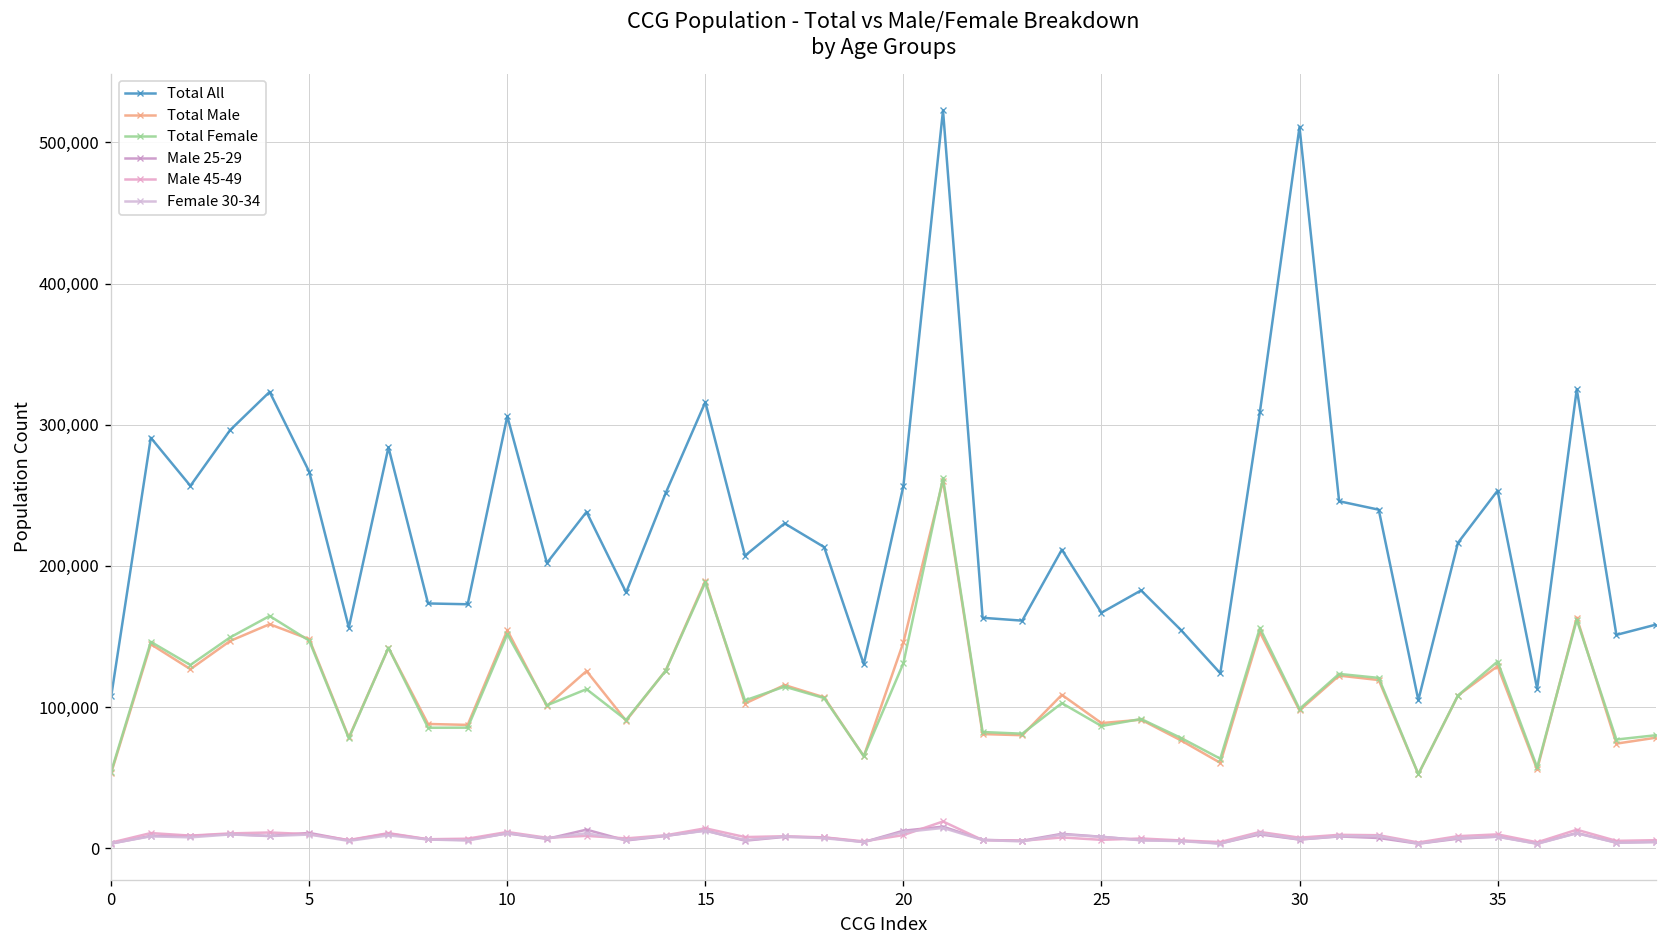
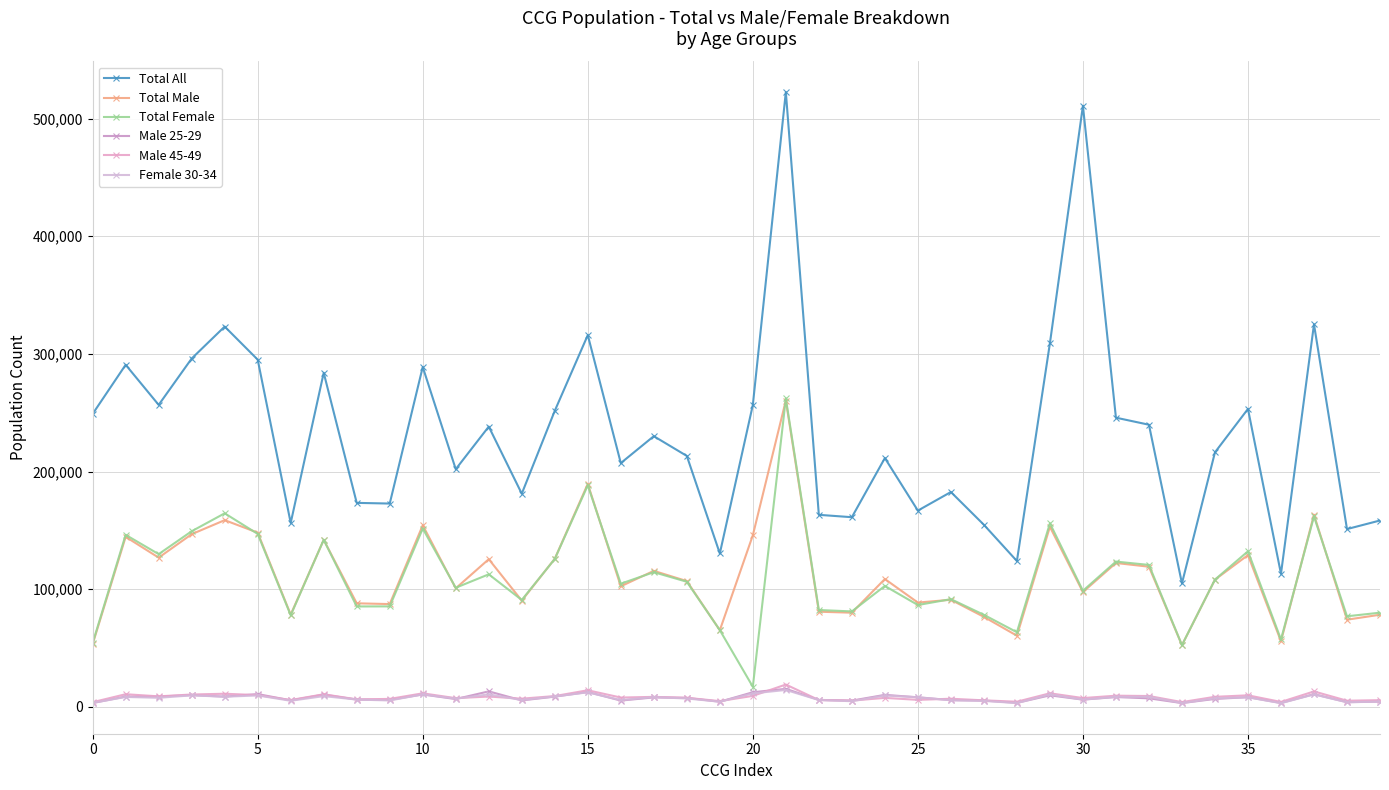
  {
    "Total All": {
-     "0": "108,000",
-     "5": "267,000",
-     "10": "306,000",
+     "0": "249,000",
+     "5": "295,000",
+     "10": "289,000",
      "15": "316,000",
      "20": "257,000",
      "25": "167,000",
      "30": "511,000",
      "35": "253,000"
    },
    "Total Male": {
      "10": "154,000",
      "20": "146,000",
      "35": "129,000"
    },
    "Total Female": {
      "10": "152,000",
-     "20": "131,000",
+     "20": "17,000",
      "35": "132,000"
    }
  }
